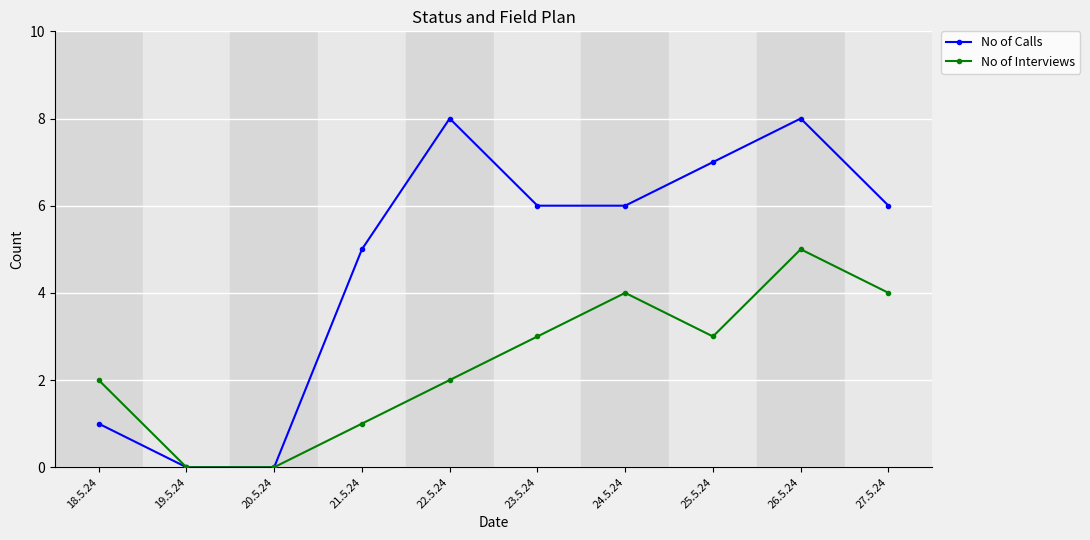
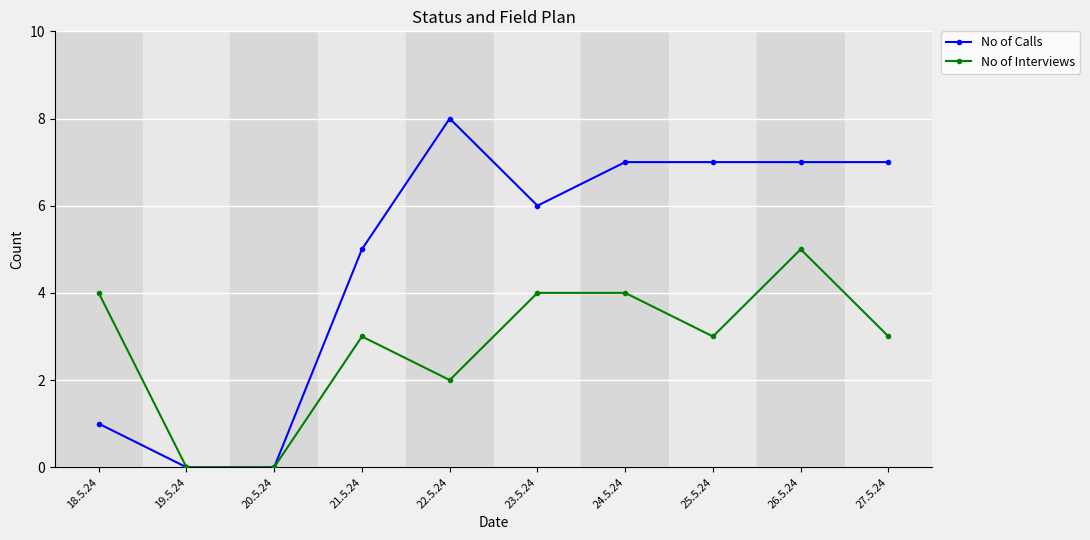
  {
    "No of Calls": {
      "18.5.24": 1,
      "21.5.24": 5,
      "22.5.24": 8,
      "23.5.24": 6,
-     "24.5.24": 6,
+     "24.5.24": 7,
      "25.5.24": 7,
-     "26.5.24": 8,
-     "27.5.24": 6
+     "26.5.24": 7,
+     "27.5.24": 7
    },
    "No of Interviews": {
-     "18.5.24": 2,
-     "21.5.24": 1,
+     "18.5.24": 4,
+     "21.5.24": 3,
      "22.5.24": 2,
-     "23.5.24": 3,
+     "23.5.24": 4,
      "24.5.24": 4,
      "25.5.24": 3,
      "26.5.24": 5,
-     "27.5.24": 4
+     "27.5.24": 3
    }
  }
